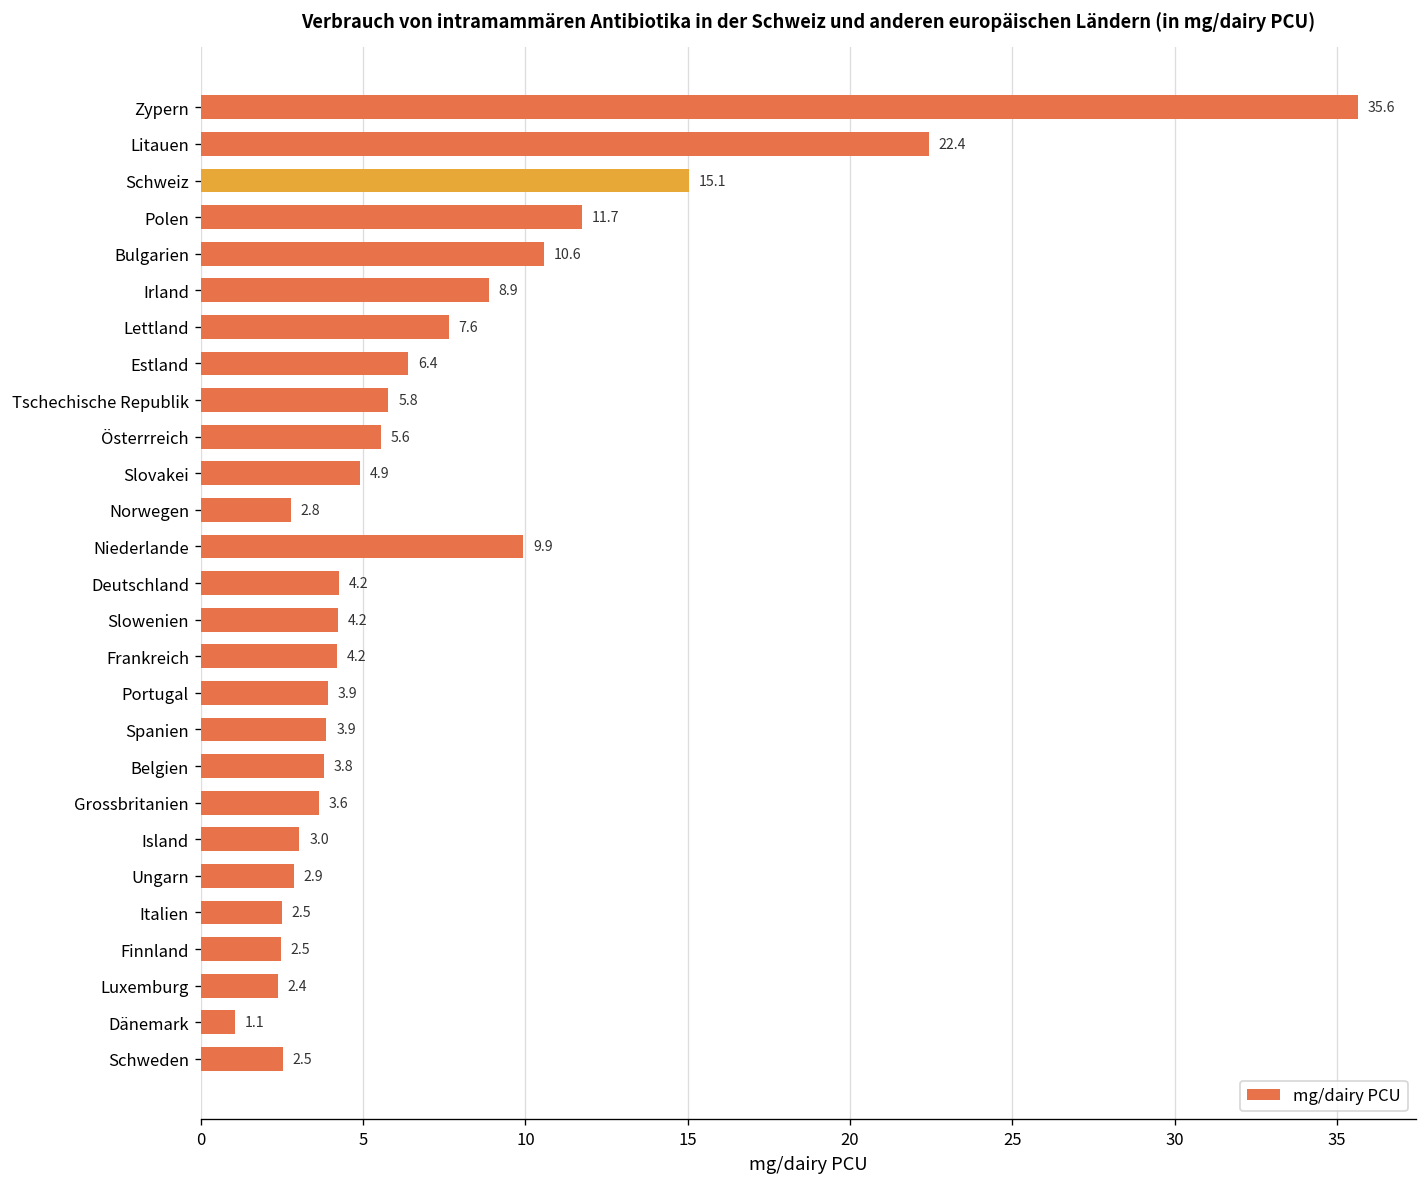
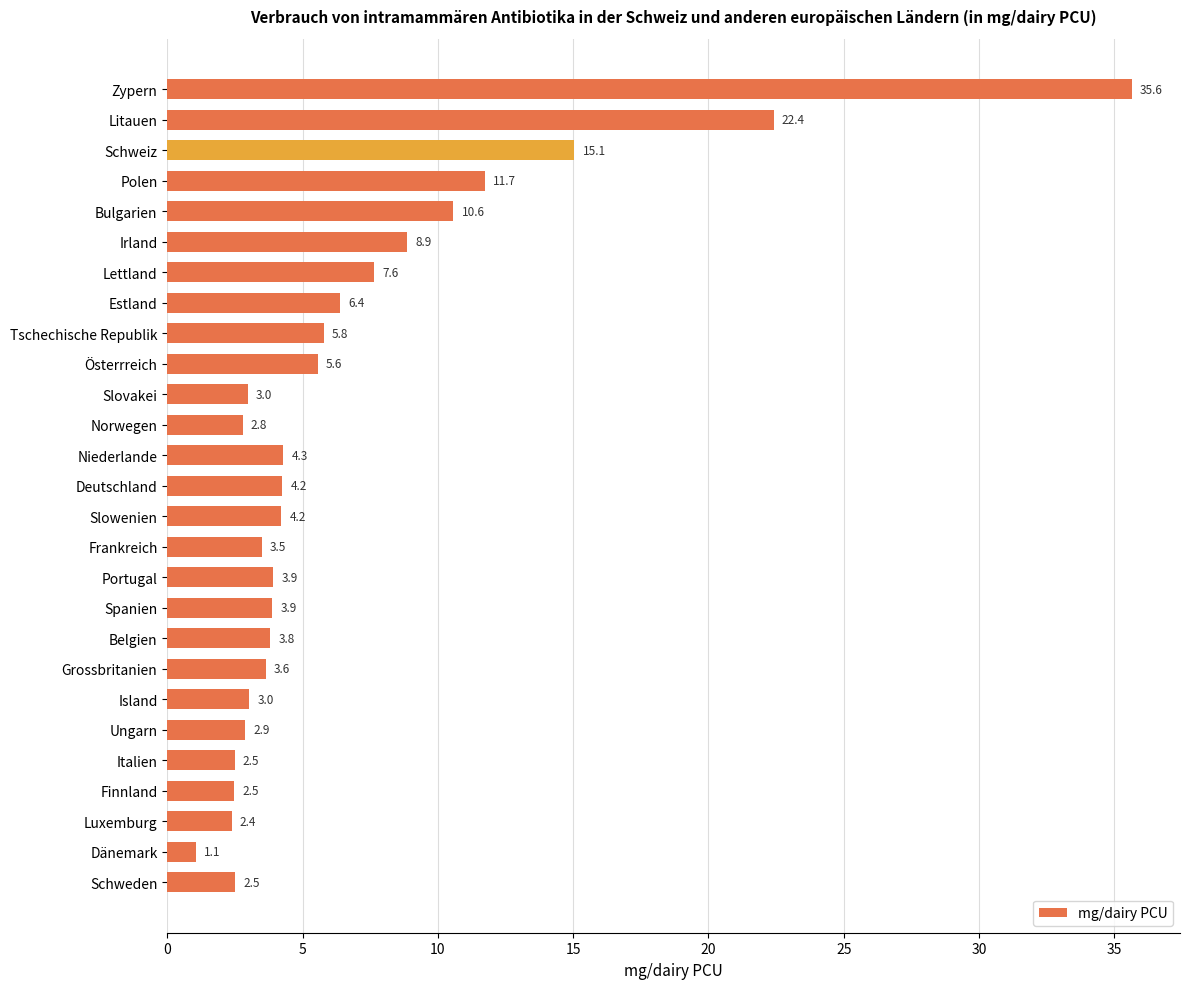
  {
    "Zypern": 35.6,
    "Litauen": 22.4,
    "Schweiz": 15.1,
    "Polen": 11.7,
    "Bulgarien": 10.6,
    "Irland": 8.9,
    "Lettland": 7.6,
    "Estland": 6.4,
    "Tschechische Republik": 5.8,
    "Österrreich": 5.6,
-   "Slovakei": 4.9,
+   "Slovakei": 3.0,
    "Norwegen": 2.8,
-   "Niederlande": 9.9,
+   "Niederlande": 4.3,
    "Deutschland": 4.2,
    "Slowenien": 4.2,
-   "Frankreich": 4.2,
+   "Frankreich": 3.5,
    "Portugal": 3.9,
    "Spanien": 3.9,
    "Belgien": 3.8,
    "Grossbritanien": 3.6,
    "Island": 3.0,
    "Ungarn": 2.9,
    "Italien": 2.5,
    "Finnland": 2.5,
    "Luxemburg": 2.4,
    "Dänemark": 1.1,
    "Schweden": 2.5
  }
